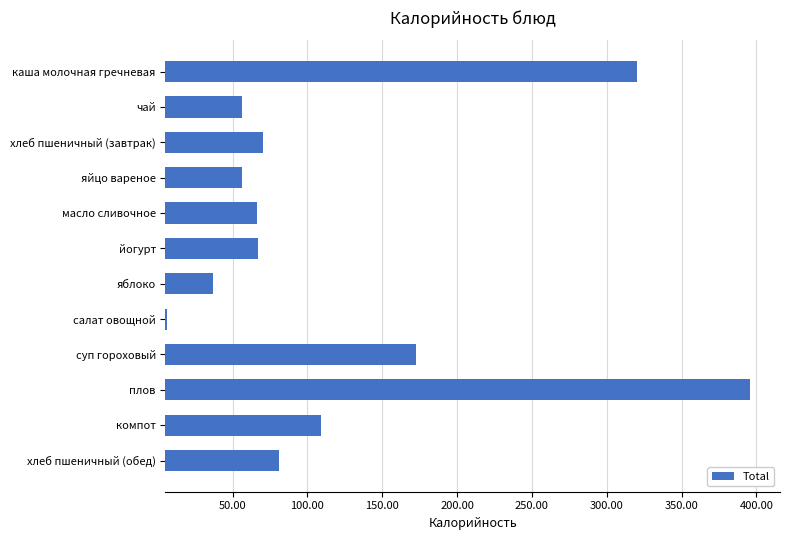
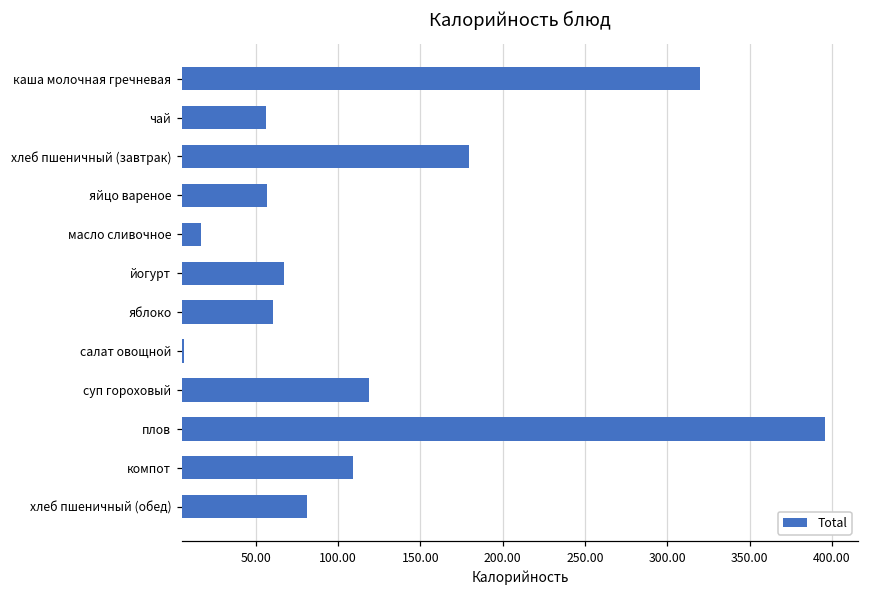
  {
    "каша молочная гречневая": 320,
    "чай": 56,
-   "хлеб пшеничный (завтрак)": 70,
+   "хлеб пшеничный (завтрак)": 180,
    "яйцо вареное": 57,
-   "масло сливочное": 66,
+   "масло сливочное": 16,
    "йогурт": 67,
-   "яблоко": 37,
+   "яблоко": 60,
    "салат овощной": 6,
-   "суп гороховый": 173,
+   "суп гороховый": 119,
    "плов": 396,
    "компот": 109,
    "хлеб пшеничный (обед)": 81
  }
